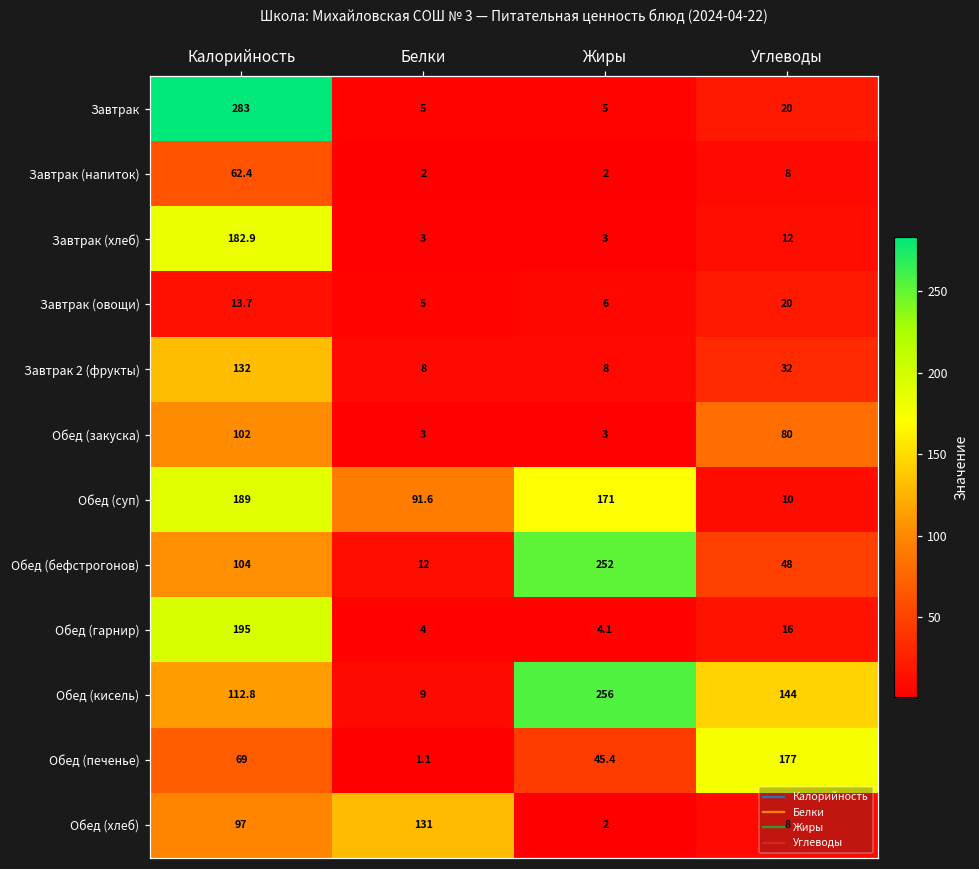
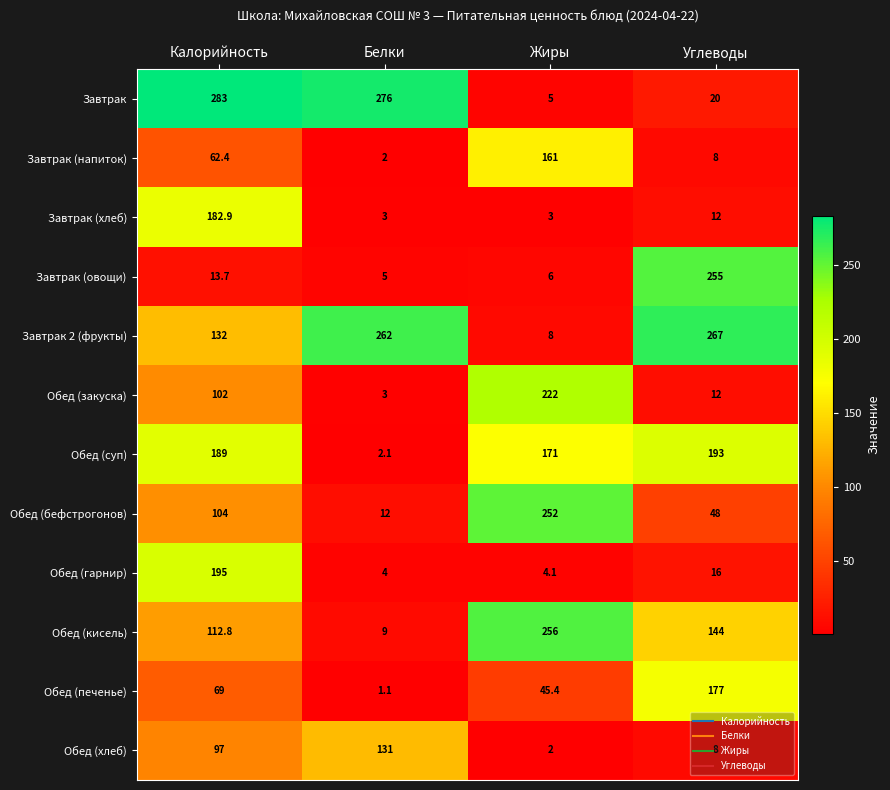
  {
    "Завтрак": {
      "Калорийность": 283,
-     "Белки": 5,
+     "Белки": 276,
      "Жиры": 5,
      "Углеводы": 20
    },
    "Завтрак (напиток)": {
      "Калорийность": 62.4,
      "Белки": 2,
-     "Жиры": 2,
+     "Жиры": 161,
      "Углеводы": 8
    },
    "Завтрак (хлеб)": {
      "Калорийность": 182.9,
      "Белки": 3,
      "Жиры": 3,
      "Углеводы": 12
    },
    "Завтрак (овощи)": {
      "Калорийность": 13.7,
      "Белки": 5,
      "Жиры": 6,
-     "Углеводы": 20
+     "Углеводы": 255
    },
    "Завтрак 2 (фрукты)": {
      "Калорийность": 132,
-     "Белки": 8,
+     "Белки": 262,
      "Жиры": 8,
-     "Углеводы": 32
+     "Углеводы": 267
    },
    "Обед (закуска)": {
      "Калорийность": 102,
      "Белки": 3,
-     "Жиры": 3,
-     "Углеводы": 80
+     "Жиры": 222,
+     "Углеводы": 12
    },
    "Обед (суп)": {
      "Калорийность": 189,
-     "Белки": 91.6,
+     "Белки": 2.1,
      "Жиры": 171,
-     "Углеводы": 10
+     "Углеводы": 193
    },
    "Обед (бефстрогонов)": {
      "Калорийность": 104,
      "Белки": 12,
      "Жиры": 252,
      "Углеводы": 48
    },
    "Обед (гарнир)": {
      "Калорийность": 195,
      "Белки": 4,
      "Жиры": 4.1,
      "Углеводы": 16
    },
    "Обед (кисель)": {
      "Калорийность": 112.8,
      "Белки": 9,
      "Жиры": 256,
      "Углеводы": 144
    },
    "Обед (печенье)": {
      "Калорийность": 69,
      "Белки": 1.1,
      "Жиры": 45.4,
      "Углеводы": 177
    },
    "Обед (хлеб)": {
      "Калорийность": 97,
      "Белки": 131,
      "Жиры": 2
    }
  }
